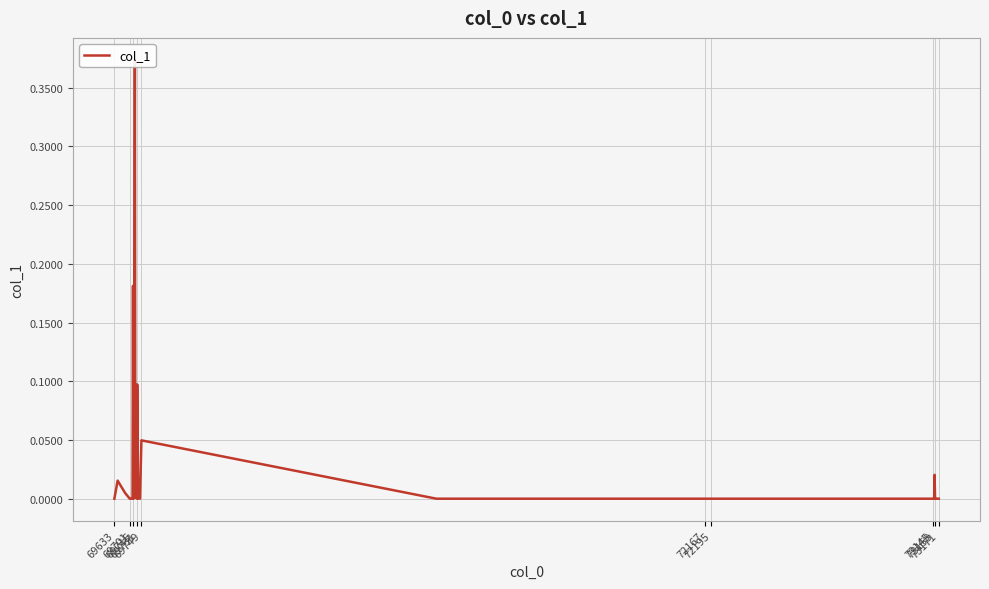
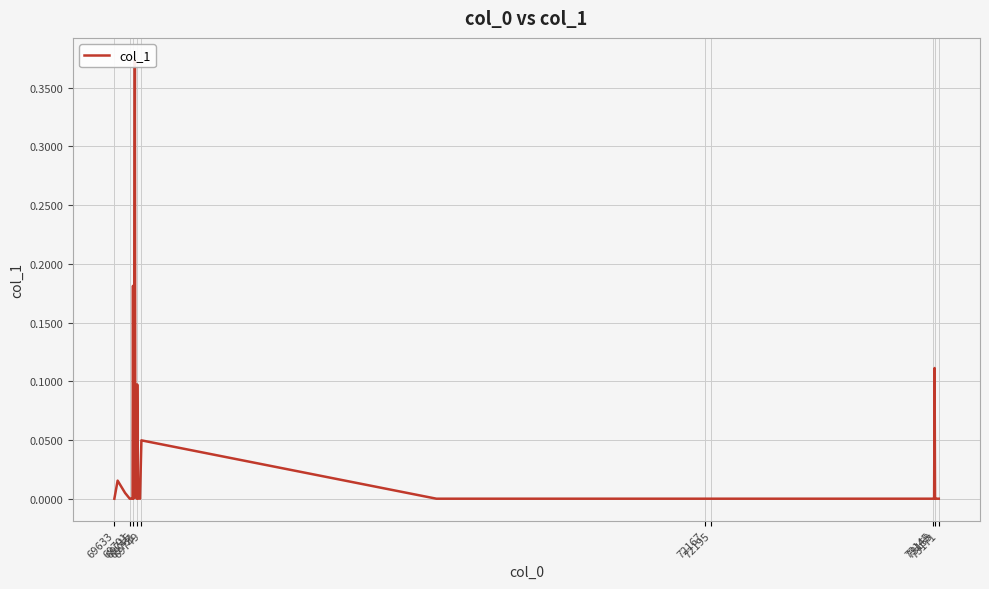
  {
    "69633": 0.000,
    "69701": 0.000,
    "69715": 0.000,
    "69731": 0.097,
    "69749": 0.050,
    "72167": 0.000,
    "72195": 0.000,
    "73145": 0.000,
-   "73153": 0.020,
+   "73153": 0.111,
    "73171": 0.000
  }
